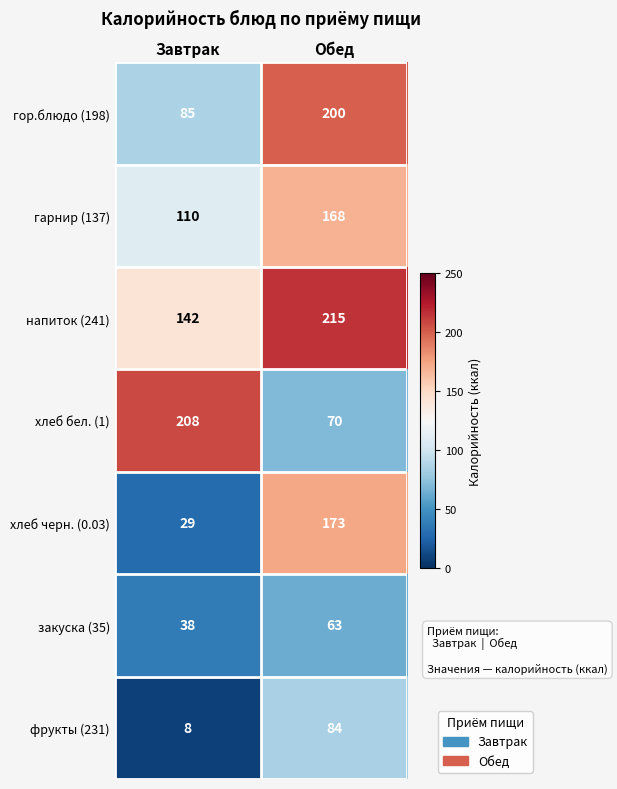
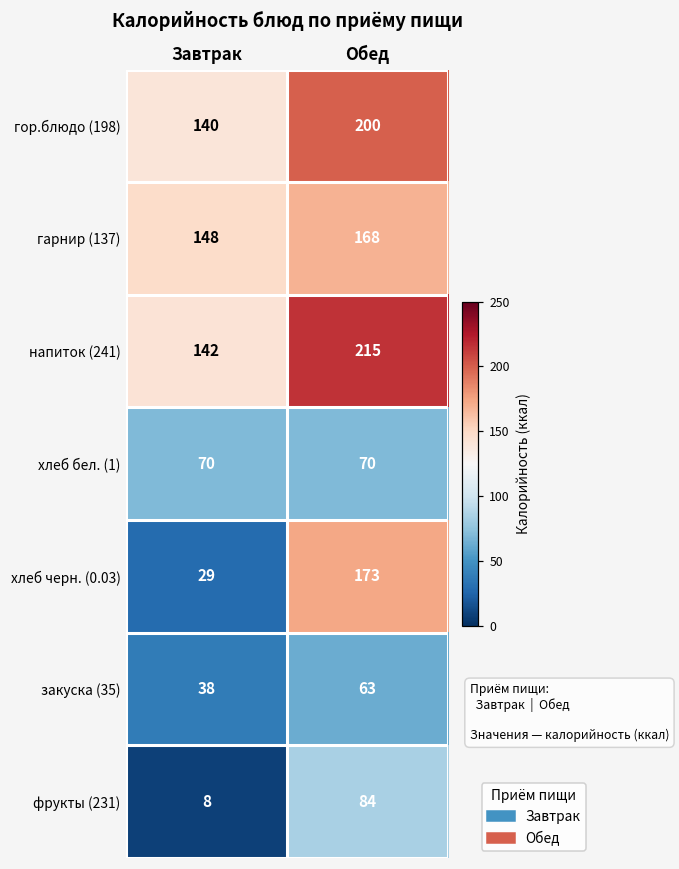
  {
    "гор.блюдо (198)": {
-     "Завтрак": 85,
+     "Завтрак": 140,
      "Обед": 200
    },
    "гарнир (137)": {
-     "Завтрак": 110,
+     "Завтрак": 148,
      "Обед": 168
    },
    "напиток (241)": {
      "Завтрак": 142,
      "Обед": 215
    },
    "хлеб бел. (1)": {
-     "Завтрак": 208,
+     "Завтрак": 70,
      "Обед": 70
    },
    "хлеб черн. (0.03)": {
      "Завтрак": 29,
      "Обед": 173
    },
    "закуска (35)": {
      "Завтрак": 38,
      "Обед": 63
    },
    "фрукты (231)": {
      "Завтрак": 8,
      "Обед": 84
    }
  }
